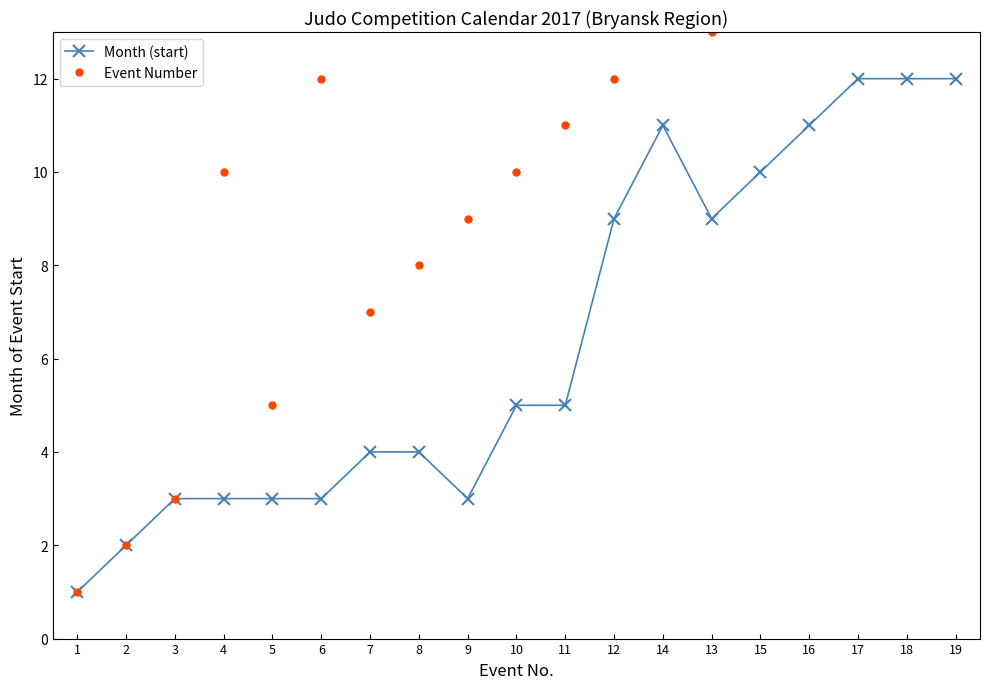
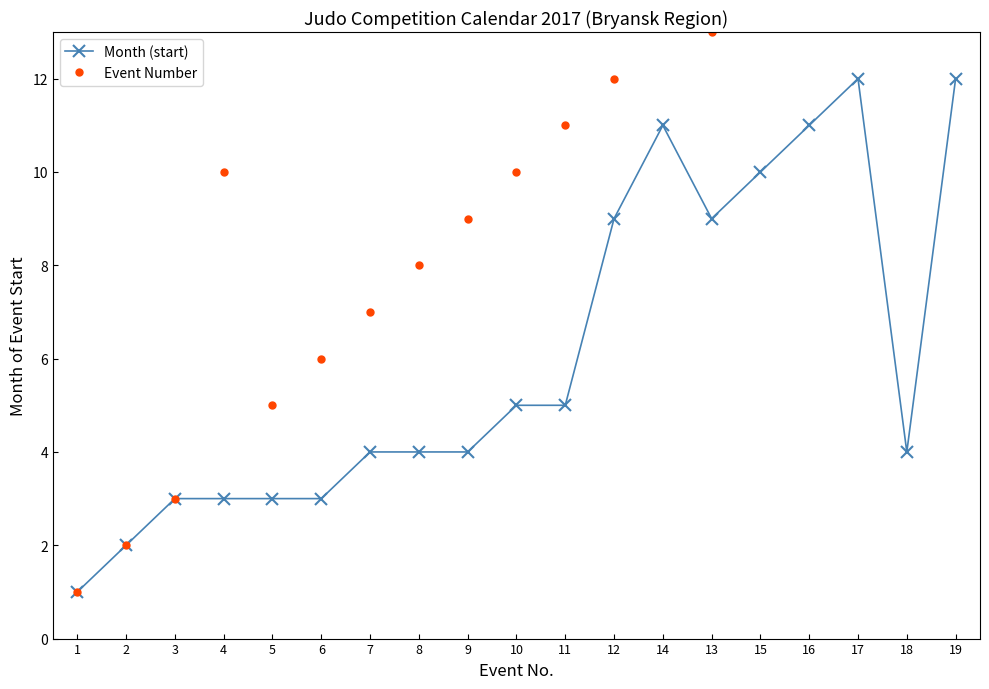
  {
    "Month (start)": {
      "4": 3,
      "5": 3,
      "6": 3,
      "7": 4,
      "8": 4,
-     "9": 3,
+     "9": 4,
      "10": 5,
      "11": 5,
      "12": 9,
      "14": 11,
      "13": 9,
      "15": 10,
      "16": 11,
      "17": 12,
-     "18": 12,
+     "18": 4,
      "19": 12
    },
    "Event Number": {
      "4": 10,
      "5": 5,
-     "6": 12,
+     "6": 6,
      "7": 7,
      "8": 8,
      "9": 9,
      "10": 10,
      "11": 11,
      "12": 12,
      "13": 13
    }
  }
